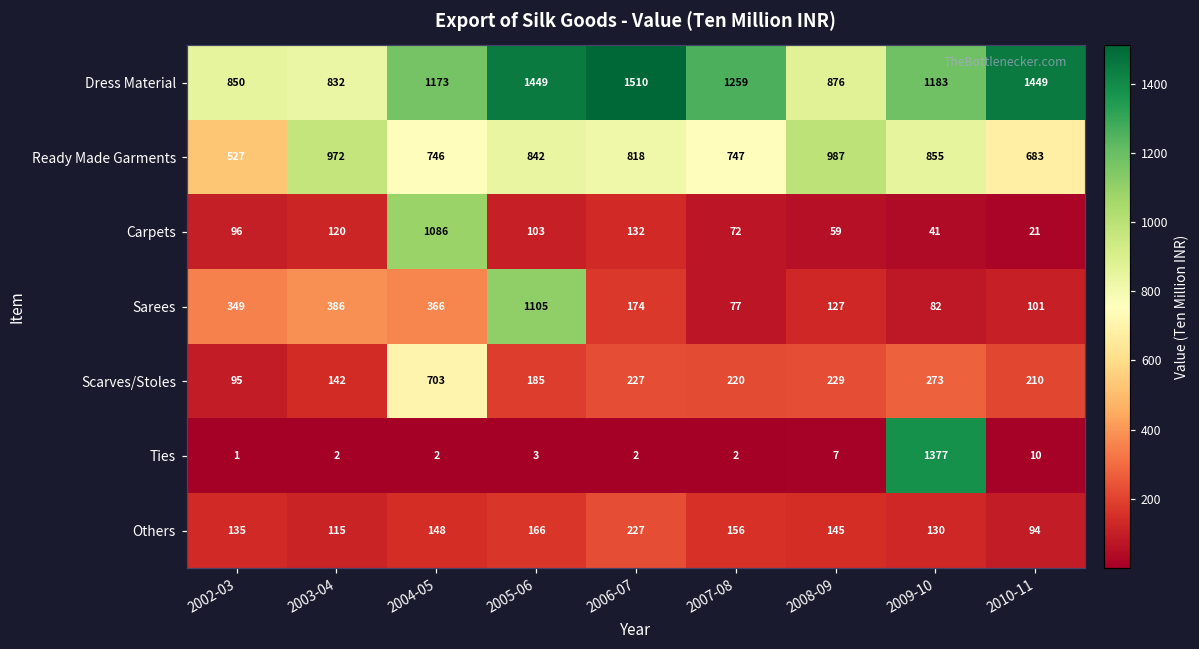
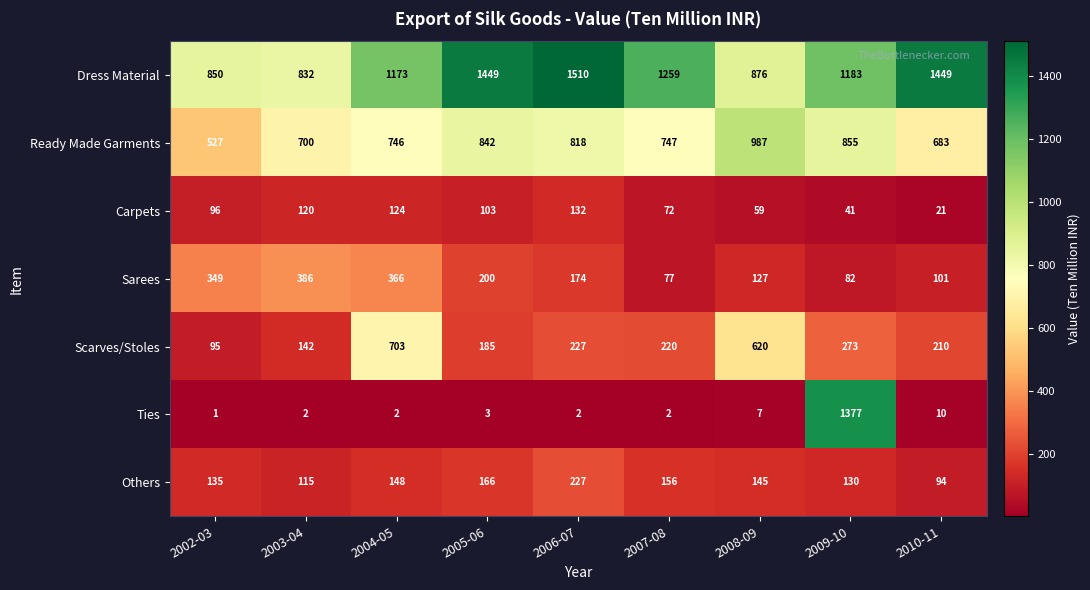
  {
    "Dress Material": {
      "2002-03": 850,
      "2003-04": 832,
      "2004-05": 1173,
      "2005-06": 1449,
      "2006-07": 1510,
      "2007-08": 1259,
      "2008-09": 876,
      "2009-10": 1183
    },
    "Ready Made Garments": {
      "2002-03": 527,
-     "2003-04": 972,
+     "2003-04": 700,
      "2004-05": 746,
      "2005-06": 842,
      "2006-07": 818,
      "2007-08": 747,
      "2008-09": 987,
      "2009-10": 855,
      "2010-11": 683
    },
    "Carpets": {
      "2002-03": 96,
      "2003-04": 120,
-     "2004-05": 1086,
+     "2004-05": 124,
      "2005-06": 103,
      "2006-07": 132,
      "2007-08": 72,
      "2008-09": 59,
      "2009-10": 41,
      "2010-11": 21
    },
    "Sarees": {
      "2002-03": 349,
      "2003-04": 386,
      "2004-05": 366,
-     "2005-06": 1105,
+     "2005-06": 200,
      "2006-07": 174,
      "2007-08": 77,
      "2008-09": 127,
      "2009-10": 82,
      "2010-11": 101
    },
    "Scarves/Stoles": {
      "2002-03": 95,
      "2003-04": 142,
      "2004-05": 703,
      "2005-06": 185,
      "2006-07": 227,
      "2007-08": 220,
-     "2008-09": 229,
+     "2008-09": 620,
      "2009-10": 273,
      "2010-11": 210
    },
    "Ties": {
      "2002-03": 1,
      "2003-04": 2,
      "2004-05": 2,
      "2005-06": 3,
      "2006-07": 2,
      "2007-08": 2,
      "2008-09": 7,
      "2009-10": 1377,
      "2010-11": 10
    },
    "Others": {
      "2002-03": 135,
      "2003-04": 115,
      "2004-05": 148,
      "2005-06": 166,
      "2006-07": 227,
      "2007-08": 156,
      "2008-09": 145,
      "2009-10": 130,
      "2010-11": 94
    }
  }
